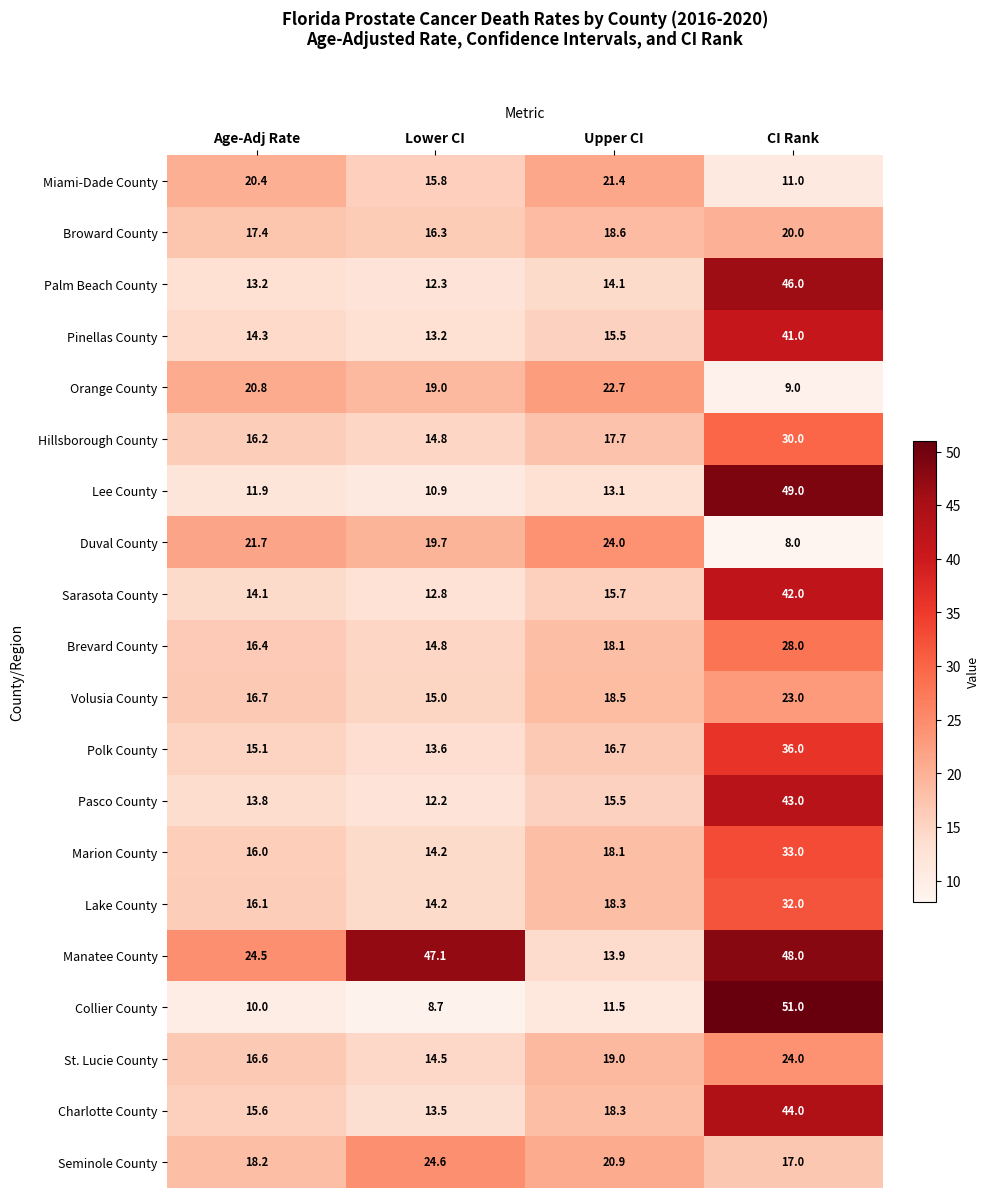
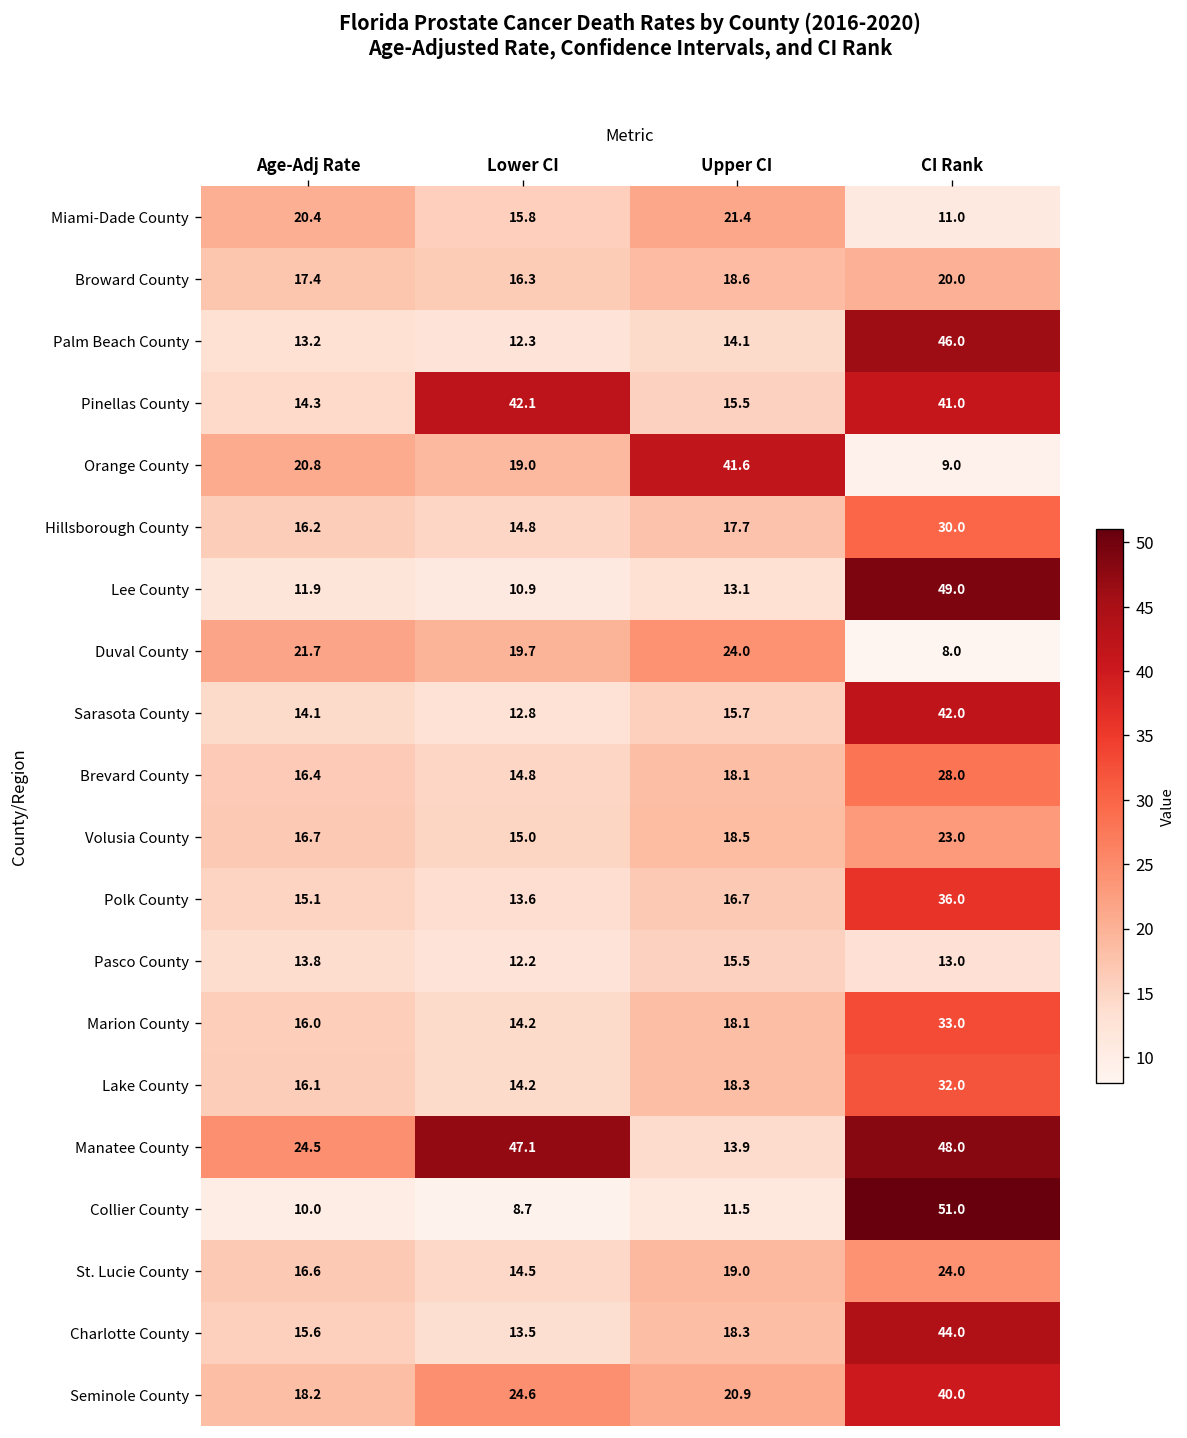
  {
    "Miami-Dade County": {
      "Age-Adj Rate": 20.4,
      "Lower CI": 15.8,
      "Upper CI": 21.4,
      "CI Rank": 11.0
    },
    "Broward County": {
      "Age-Adj Rate": 17.4,
      "Lower CI": 16.3,
      "Upper CI": 18.6,
      "CI Rank": 20.0
    },
    "Palm Beach County": {
      "Age-Adj Rate": 13.2,
      "Lower CI": 12.3,
      "Upper CI": 14.1,
      "CI Rank": 46.0
    },
    "Pinellas County": {
      "Age-Adj Rate": 14.3,
-     "Lower CI": 13.2,
+     "Lower CI": 42.1,
      "Upper CI": 15.5,
      "CI Rank": 41.0
    },
    "Orange County": {
      "Age-Adj Rate": 20.8,
      "Lower CI": 19.0,
-     "Upper CI": 22.7,
+     "Upper CI": 41.6,
      "CI Rank": 9.0
    },
    "Hillsborough County": {
      "Age-Adj Rate": 16.2,
      "Lower CI": 14.8,
      "Upper CI": 17.7,
      "CI Rank": 30.0
    },
    "Lee County": {
      "Age-Adj Rate": 11.9,
      "Lower CI": 10.9,
      "Upper CI": 13.1,
      "CI Rank": 49.0
    },
    "Duval County": {
      "Age-Adj Rate": 21.7,
      "Lower CI": 19.7,
      "Upper CI": 24.0,
      "CI Rank": 8.0
    },
    "Sarasota County": {
      "Age-Adj Rate": 14.1,
      "Lower CI": 12.8,
      "Upper CI": 15.7,
      "CI Rank": 42.0
    },
    "Brevard County": {
      "Age-Adj Rate": 16.4,
      "Lower CI": 14.8,
      "Upper CI": 18.1,
      "CI Rank": 28.0
    },
    "Volusia County": {
      "Age-Adj Rate": 16.7,
      "Lower CI": 15.0,
      "Upper CI": 18.5,
      "CI Rank": 23.0
    },
    "Polk County": {
      "Age-Adj Rate": 15.1,
      "Lower CI": 13.6,
      "Upper CI": 16.7,
      "CI Rank": 36.0
    },
    "Pasco County": {
      "Age-Adj Rate": 13.8,
      "Lower CI": 12.2,
      "Upper CI": 15.5,
-     "CI Rank": 43.0
+     "CI Rank": 13.0
    },
    "Marion County": {
      "Age-Adj Rate": 16.0,
      "Lower CI": 14.2,
      "Upper CI": 18.1,
      "CI Rank": 33.0
    },
    "Lake County": {
      "Age-Adj Rate": 16.1,
      "Lower CI": 14.2,
      "Upper CI": 18.3,
      "CI Rank": 32.0
    },
    "Manatee County": {
      "Age-Adj Rate": 24.5,
      "Lower CI": 47.1,
      "Upper CI": 13.9,
      "CI Rank": 48.0
    },
    "Collier County": {
      "Age-Adj Rate": 10.0,
      "Lower CI": 8.7,
      "Upper CI": 11.5,
      "CI Rank": 51.0
    },
    "St. Lucie County": {
      "Age-Adj Rate": 16.6,
      "Lower CI": 14.5,
      "Upper CI": 19.0,
      "CI Rank": 24.0
    },
    "Charlotte County": {
      "Age-Adj Rate": 15.6,
      "Lower CI": 13.5,
      "Upper CI": 18.3,
      "CI Rank": 44.0
    },
    "Seminole County": {
      "Age-Adj Rate": 18.2,
      "Lower CI": 24.6,
      "Upper CI": 20.9,
-     "CI Rank": 17.0
+     "CI Rank": 40.0
    }
  }
